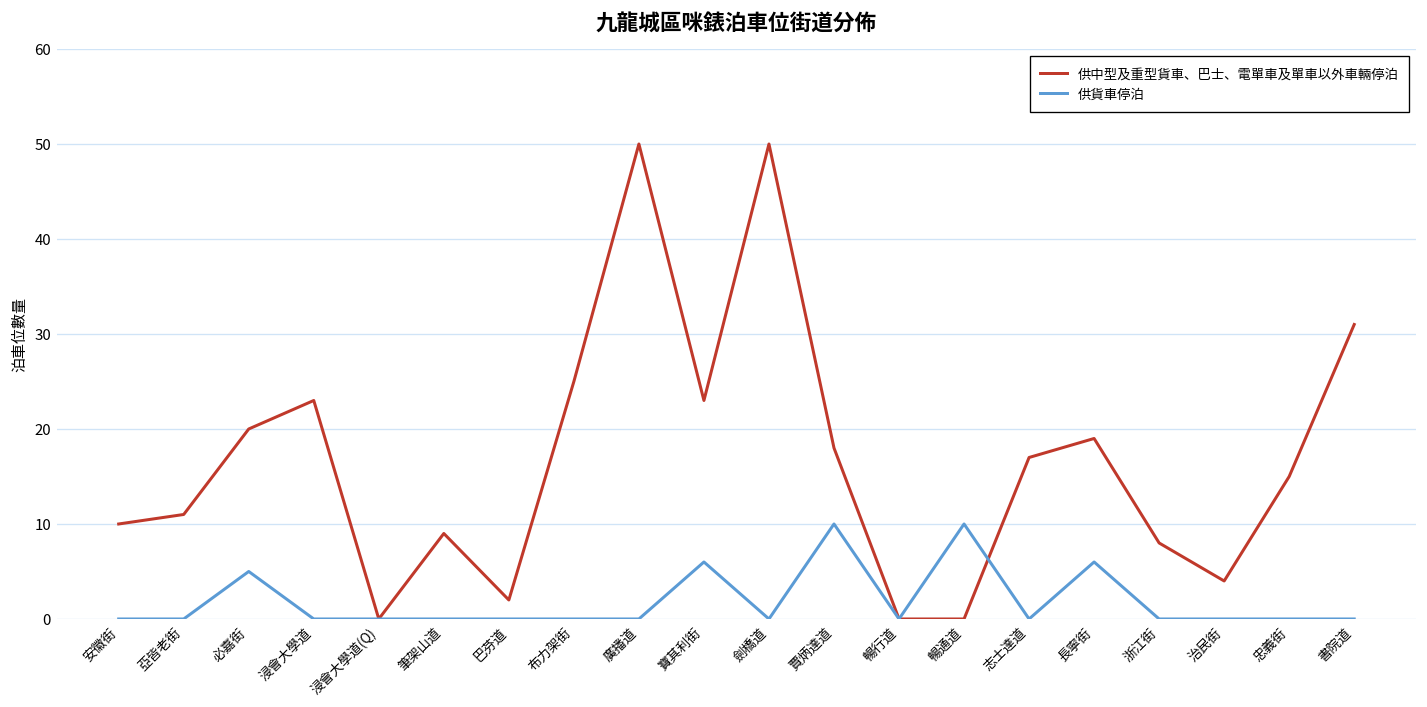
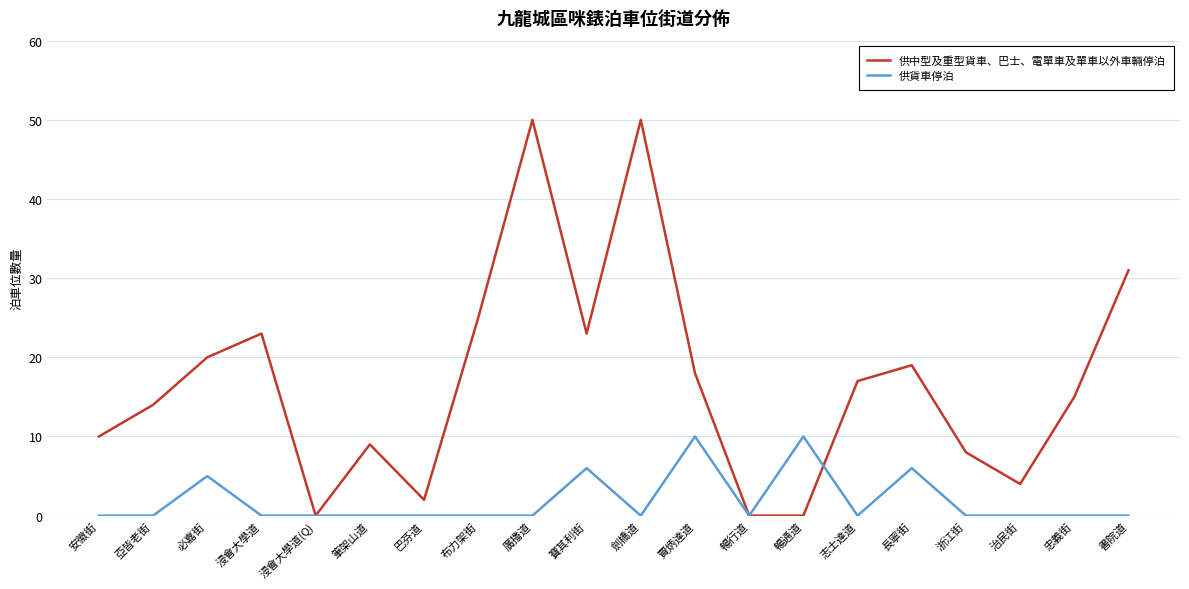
  {
    "供中型及重型貨車、巴士、電單車及單車以外車輛停泊": {
      "安徽街": 10,
-     "亞皆老街": 11,
+     "亞皆老街": 14,
      "必嘉街": 20,
      "浸會大學道": 23,
      "筆架山道": 9,
      "巴芬道": 2,
      "布力架街": 25,
      "廣播道": 50,
      "寶其利街": 23,
      "劍橋道": 50,
      "賈炳達道": 18,
      "暢通道": 0,
      "志士達道": 17,
      "長寧街": 19,
      "浙江街": 8,
      "治民街": 4,
      "忠義街": 15,
      "書院道": 31
    },
    "供貨車停泊": {
      "安徽街": 0,
      "亞皆老街": 0,
      "必嘉街": 5,
      "浸會大學道": 0,
      "筆架山道": 0,
      "巴芬道": 0,
      "布力架街": 0,
      "廣播道": 0,
      "寶其利街": 6,
      "劍橋道": 0,
      "賈炳達道": 10,
      "暢通道": 10,
      "志士達道": 0,
      "長寧街": 6,
      "浙江街": 0,
      "治民街": 0,
      "忠義街": 0,
      "書院道": 0
    }
  }
